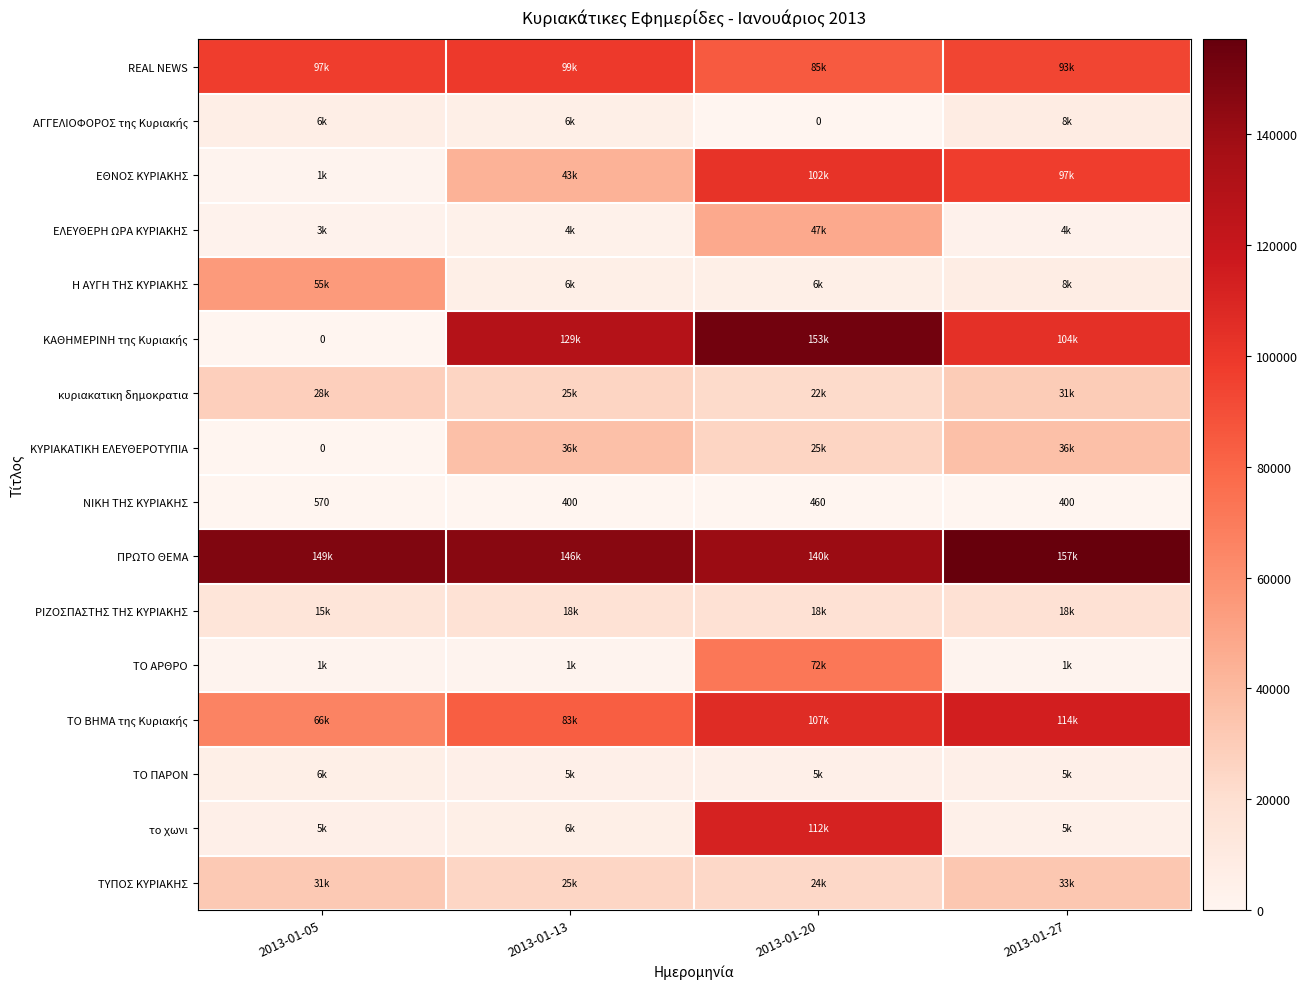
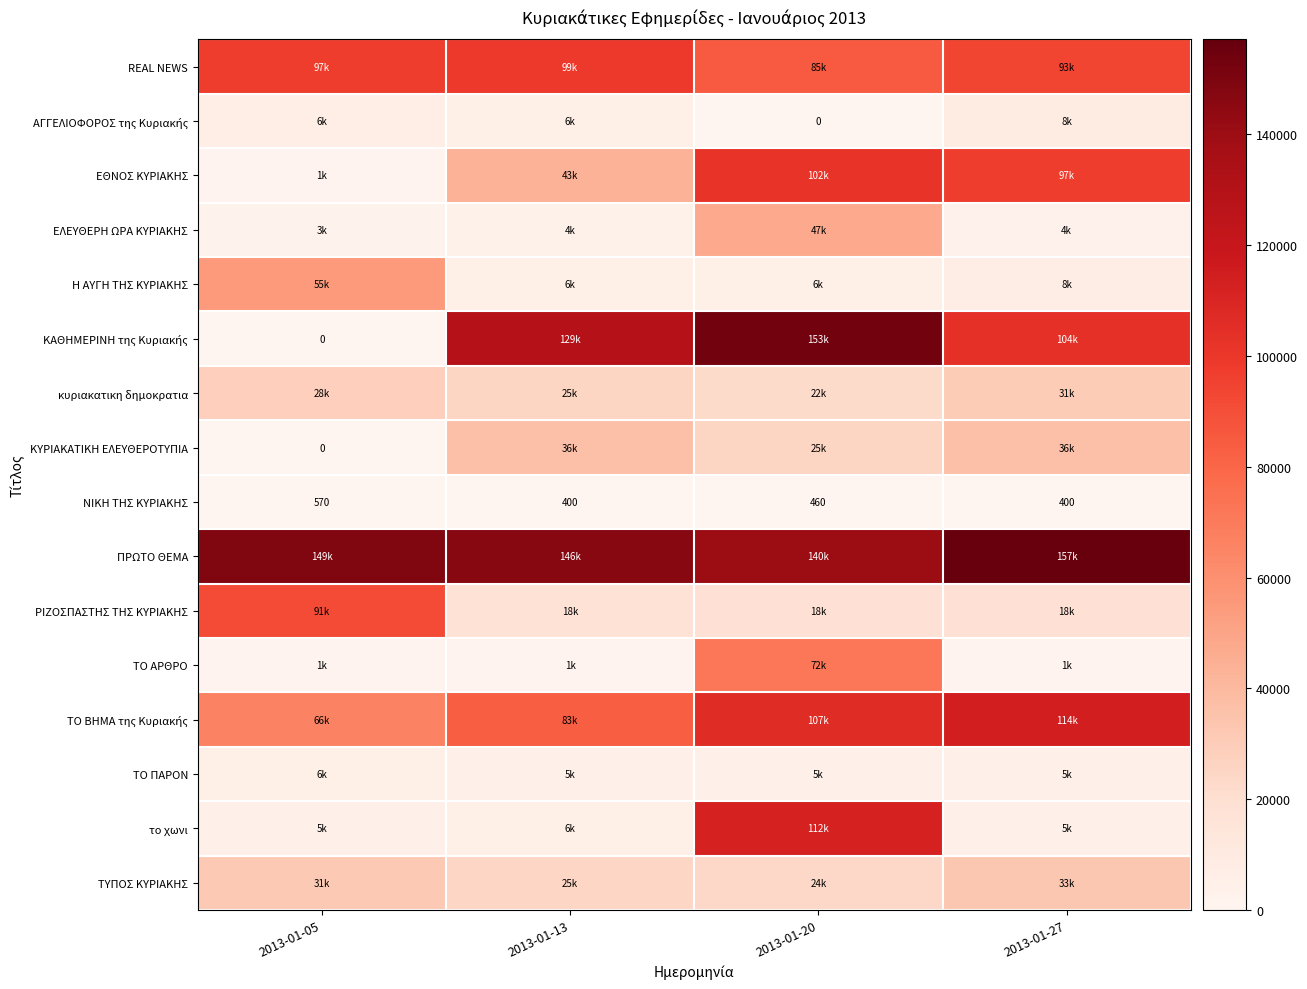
  {
    "REAL NEWS": {
      "2013-01-05": "97k",
      "2013-01-13": "99k",
      "2013-01-20": "85k",
      "2013-01-27": "93k"
    },
    "ΑΓΓΕΛΙΟΦΟΡΟΣ της Κυριακής": {
      "2013-01-05": "6k",
      "2013-01-13": "6k",
      "2013-01-20": "0",
      "2013-01-27": "8k"
    },
    "ΕΘΝΟΣ ΚΥΡΙΑΚΗΣ": {
      "2013-01-05": "1k",
      "2013-01-13": "43k",
      "2013-01-20": "102k",
      "2013-01-27": "97k"
    },
    "ΕΛΕΥΘΕΡΗ ΩΡΑ ΚΥΡΙΑΚΗΣ": {
      "2013-01-05": "3k",
      "2013-01-13": "4k",
      "2013-01-20": "47k",
      "2013-01-27": "4k"
    },
    "Η ΑΥΓΗ ΤΗΣ ΚΥΡΙΑΚΗΣ": {
      "2013-01-05": "55k",
      "2013-01-13": "6k",
      "2013-01-20": "6k",
      "2013-01-27": "8k"
    },
    "ΚΑΘΗΜΕΡΙΝΗ της Κυριακής": {
      "2013-01-05": "0",
      "2013-01-13": "129k",
      "2013-01-20": "153k",
      "2013-01-27": "104k"
    },
    "κυριακατικη δημοκρατια": {
      "2013-01-05": "28k",
      "2013-01-13": "25k",
      "2013-01-20": "22k",
      "2013-01-27": "31k"
    },
    "ΚΥΡΙΑΚΑΤΙΚΗ ΕΛΕΥΘΕΡΟΤΥΠΙΑ": {
      "2013-01-05": "0",
      "2013-01-13": "36k",
      "2013-01-20": "25k",
      "2013-01-27": "36k"
    },
    "ΝΙΚΗ ΤΗΣ ΚΥΡΙΑΚΗΣ": {
      "2013-01-05": "570",
      "2013-01-13": "400",
      "2013-01-20": "460",
      "2013-01-27": "400"
    },
    "ΠΡΩΤΟ ΘΕΜΑ": {
      "2013-01-05": "149k",
      "2013-01-13": "146k",
      "2013-01-20": "140k",
      "2013-01-27": "157k"
    },
    "ΡΙΖΟΣΠΑΣΤΗΣ ΤΗΣ ΚΥΡΙΑΚΗΣ": {
-     "2013-01-05": "15k",
+     "2013-01-05": "91k",
      "2013-01-13": "18k",
      "2013-01-20": "18k",
      "2013-01-27": "18k"
    },
    "ΤΟ ΑΡΘΡΟ": {
      "2013-01-05": "1k",
      "2013-01-13": "1k",
      "2013-01-20": "72k",
      "2013-01-27": "1k"
    },
    "ΤΟ ΒΗΜΑ της Κυριακής": {
      "2013-01-05": "66k",
      "2013-01-13": "83k",
      "2013-01-20": "107k",
      "2013-01-27": "114k"
    },
    "ΤΟ ΠΑΡΟΝ": {
      "2013-01-05": "6k",
      "2013-01-13": "5k",
      "2013-01-20": "5k",
      "2013-01-27": "5k"
    },
    "το χωνι": {
      "2013-01-05": "5k",
      "2013-01-13": "6k",
      "2013-01-20": "112k",
      "2013-01-27": "5k"
    },
    "ΤΥΠΟΣ ΚΥΡΙΑΚΗΣ": {
      "2013-01-05": "31k",
      "2013-01-13": "25k",
      "2013-01-20": "24k",
      "2013-01-27": "33k"
    }
  }
